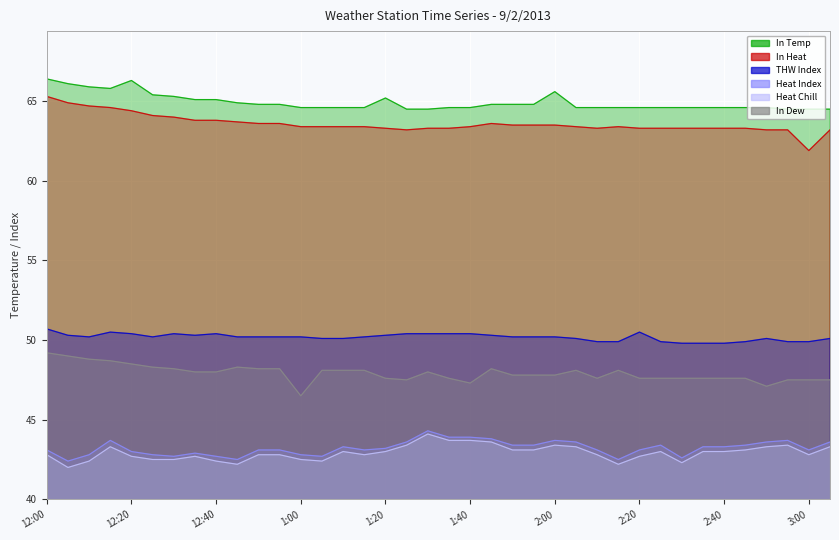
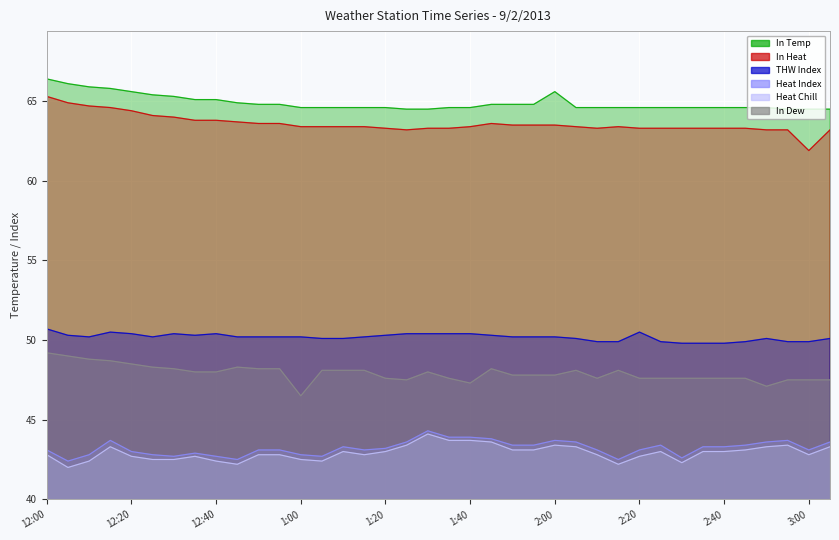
  {
    "In Temp": {
      "12:00": 66.4,
-     "12:20": 66.3,
+     "12:20": 65.6,
      "12:40": 65.1,
      "1:00": 64.6,
-     "1:20": 65.2,
+     "1:20": 64.6,
      "1:40": 64.6,
      "2:00": 65.6,
      "2:20": 64.6,
      "2:40": 64.6
    },
    "In Heat": {
      "12:00": 65.3,
      "12:20": 64.4,
      "12:40": 63.8,
      "1:00": 63.4,
      "1:20": 63.3,
      "1:40": 63.4,
      "2:00": 63.5,
      "2:20": 63.3,
      "2:40": 63.3,
      "3:00": 61.9
    },
    "THW Index": {
      "12:00": 50.7,
      "12:20": 50.4,
      "12:40": 50.4,
      "1:00": 50.2,
      "1:20": 50.3,
      "1:40": 50.4,
      "2:00": 50.2,
      "2:20": 50.5,
      "2:40": 49.8,
      "3:00": 49.9
    },
    "In Dew": {
      "12:00": 49.2,
      "12:20": 48.5,
      "12:40": 48.0,
      "1:00": 46.5,
      "1:20": 47.6,
      "1:40": 47.3,
      "2:00": 47.8,
      "2:20": 47.6,
      "2:40": 47.6,
      "3:00": 47.5
    }
  }
